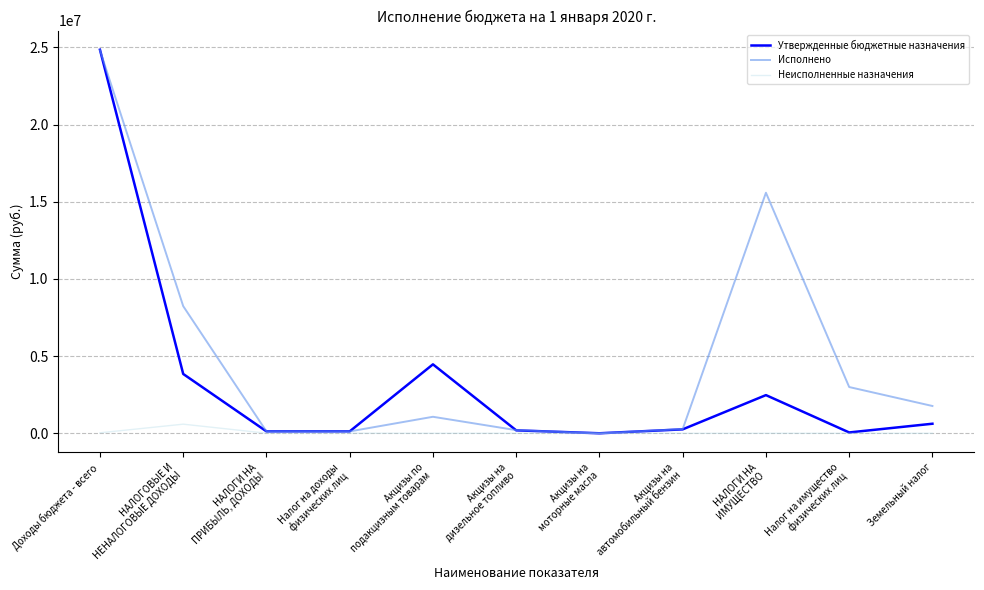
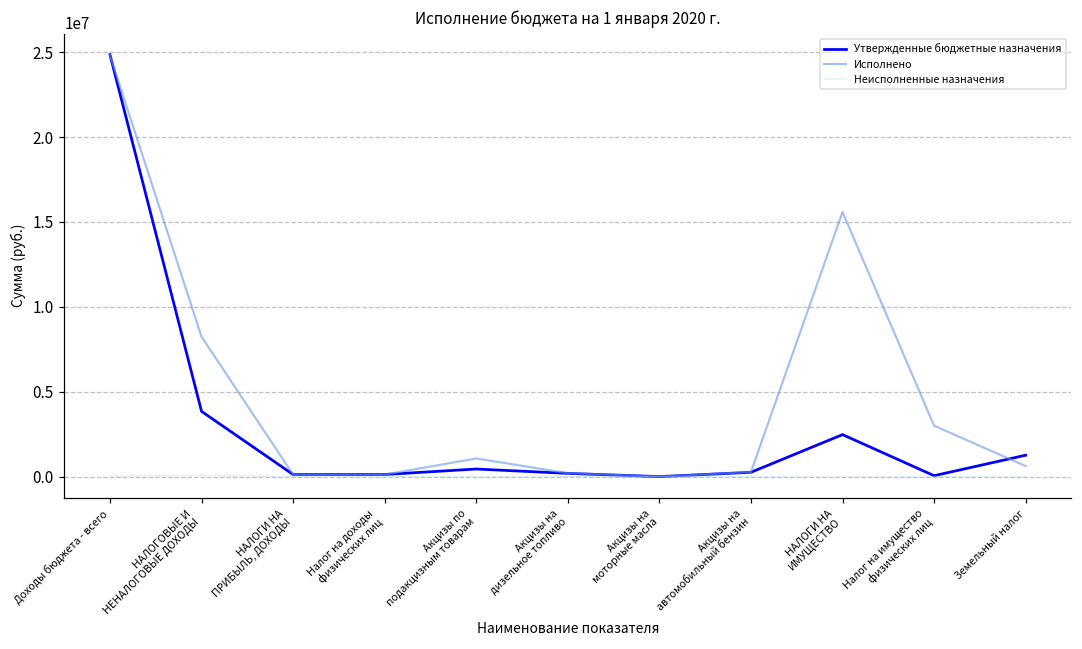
  {
    "Утвержденные бюджетные назначения": {
      "НАЛОГОВЫЕ И НЕНАЛОГОВЫЕ ДОХОДЫ": 3800000,
-     "Акцизы по подакцизным товарам": 4500000,
+     "Акцизы по подакцизным товарам": 400000,
      "НАЛОГИ НА ИМУЩЕСТВО": 2500000,
-     "Земельный налог": 600000
+     "Земельный налог": 1300000
    },
    "Исполнено": {
      "НАЛОГОВЫЕ И НЕНАЛОГОВЫЕ ДОХОДЫ": 8200000,
      "Акцизы по подакцизным товарам": 1100000,
      "НАЛОГИ НА ИМУЩЕСТВО": 15600000,
      "Налог на имущество физических лиц": 3000000,
-     "Земельный налог": 1800000
+     "Земельный налог": 600000
    },
    "Неисполненные назначения": {
      "Доходы бюджета - всего": 0,
-     "НАЛОГОВЫЕ И НЕНАЛОГОВЫЕ ДОХОДЫ": 600000,
+     "НАЛОГОВЫЕ И НЕНАЛОГОВЫЕ ДОХОДЫ": 100000,
      "Акцизы по подакцизным товарам": 0,
      "Акцизы на дизельное топливо": 0,
      "Акцизы на автомобильный бензин": 0,
      "НАЛОГИ НА ИМУЩЕСТВО": 0,
      "Земельный налог": 0
    }
  }
